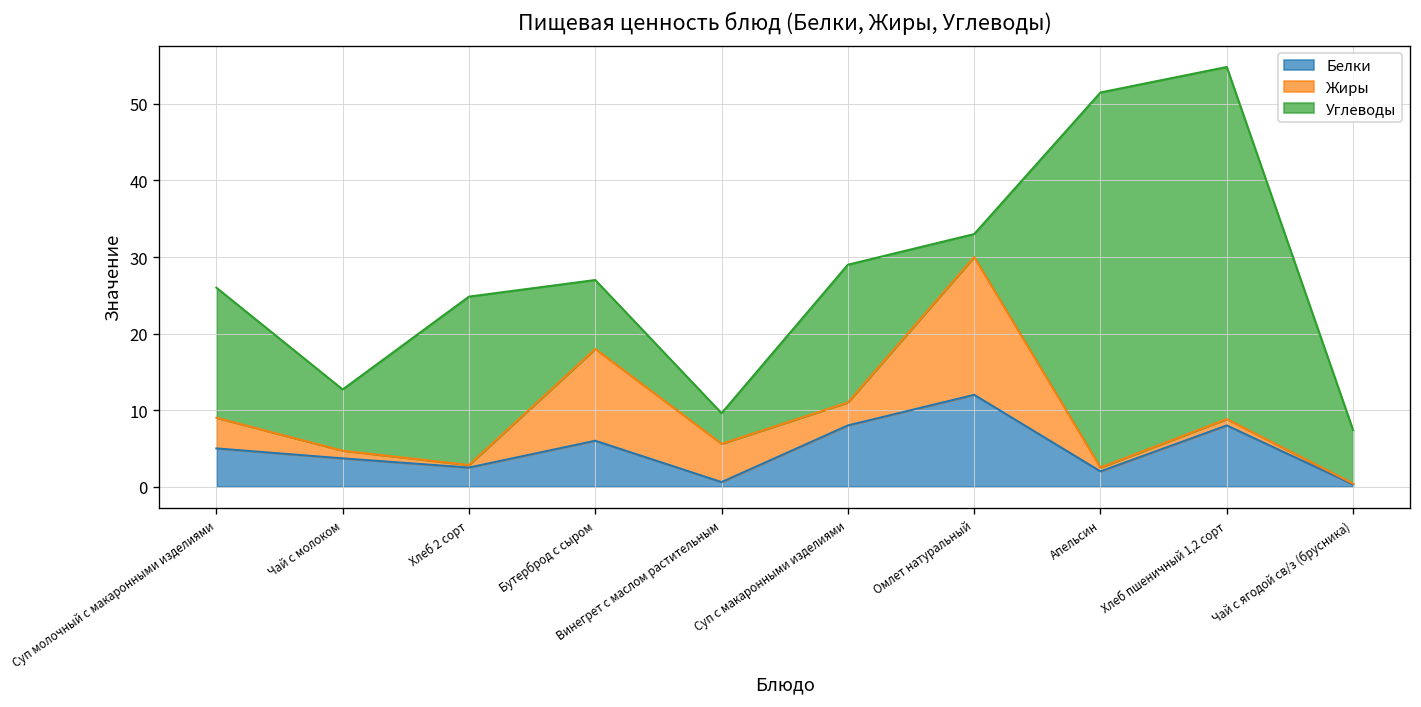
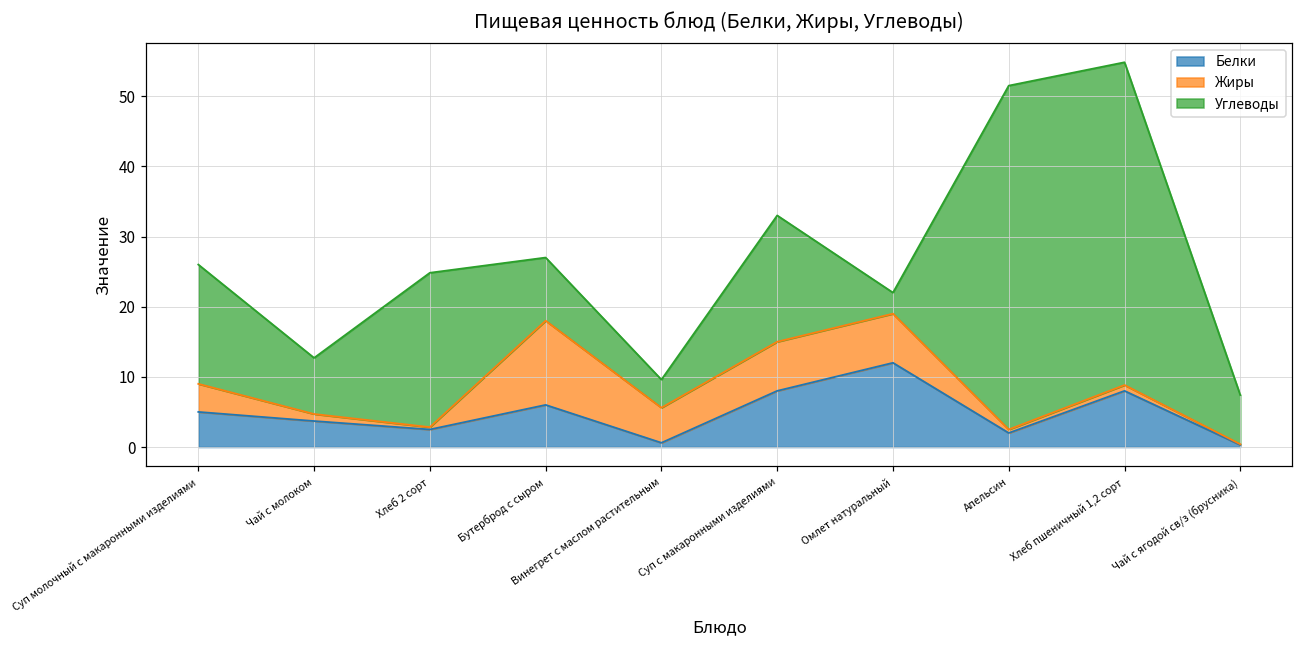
  {
    "Белки": {
      "Суп молочный с макаронными изделиями": 5,
      "Чай с молоком": 4,
      "Бутерброд с сыром": 6,
      "Винегрет с маслом растительным": 1,
      "Суп с макаронными изделиями": 8,
      "Омлет натуральный": 12,
      "Апельсин": 2,
      "Хлеб пшеничный 1,2 сорт": 8
    },
    "Жиры": {
      "Суп молочный с макаронными изделиями": 4,
      "Чай с молоком": 1,
      "Бутерброд с сыром": 12,
      "Винегрет с маслом растительным": 5,
-     "Суп с макаронными изделиями": 3,
-     "Омлет натуральный": 18,
+     "Суп с макаронными изделиями": 7,
+     "Омлет натуральный": 7,
      "Апельсин": 1,
      "Хлеб пшеничный 1,2 сорт": 1
    },
    "Углеводы": {
      "Суп молочный с макаронными изделиями": 17,
      "Чай с молоком": 8,
      "Хлеб 2 сорт": 22,
      "Бутерброд с сыром": 9,
      "Винегрет с маслом растительным": 4,
      "Суп с макаронными изделиями": 18,
      "Омлет натуральный": 3,
      "Апельсин": 49,
      "Хлеб пшеничный 1,2 сорт": 46,
      "Чай с ягодой св/з (брусника)": 7
    }
  }
